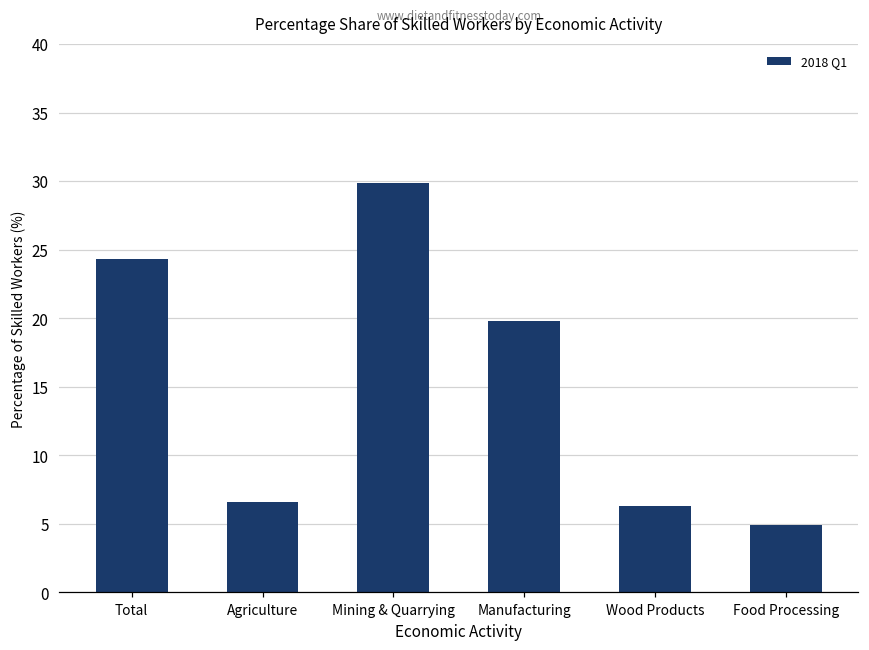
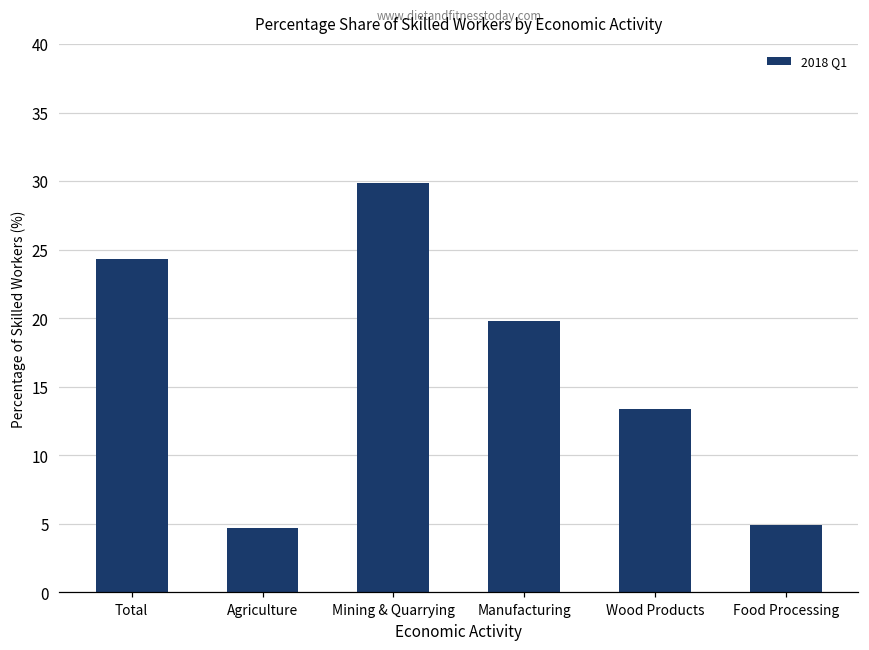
  {
    "Total": 24.3,
-   "Agriculture": 6.6,
+   "Agriculture": 4.7,
    "Mining & Quarrying": 29.9,
    "Manufacturing": 19.8,
-   "Wood Products": 6.3,
+   "Wood Products": 13.4,
    "Food Processing": 4.9
  }
